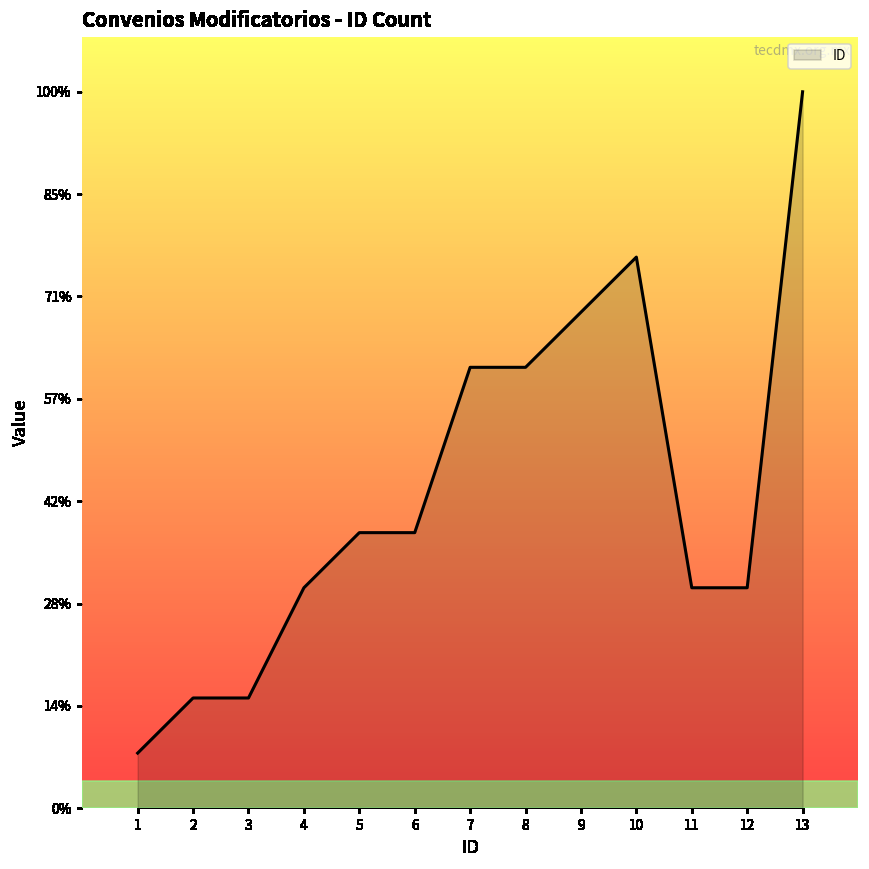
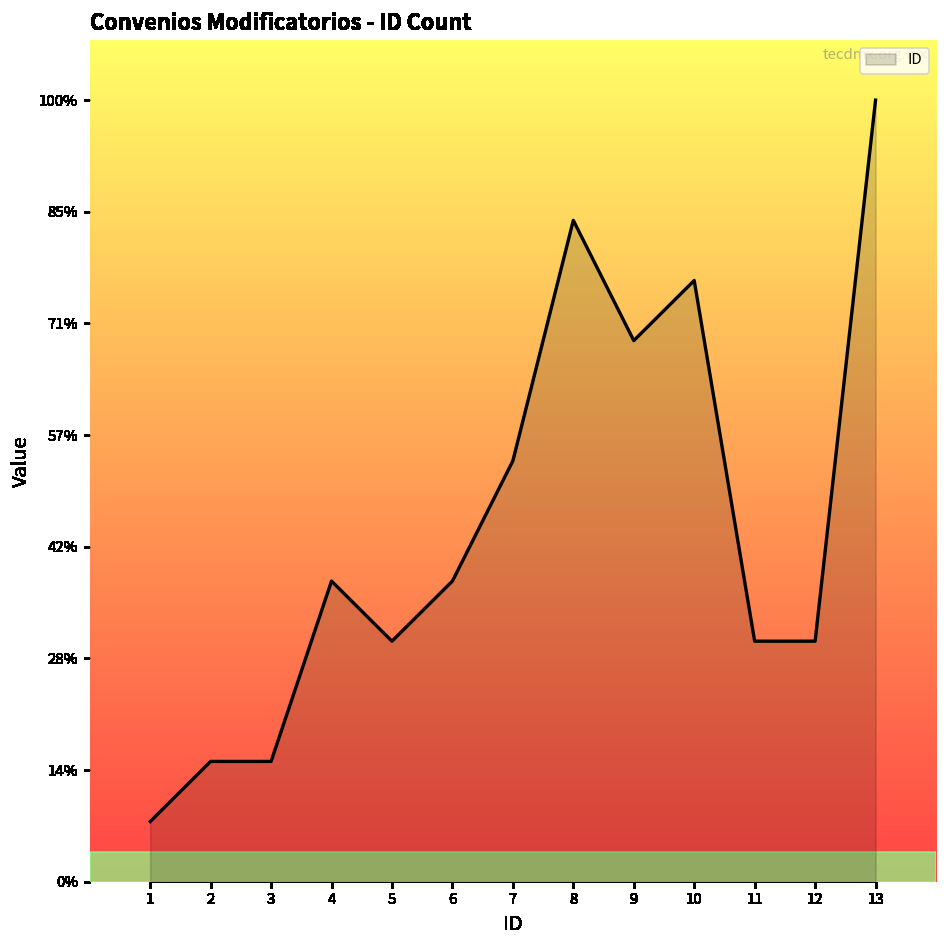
  {
    "1": "8%",
    "2": "15%",
    "3": "15%",
-   "4": "31%",
-   "5": "38%",
+   "4": "38%",
+   "5": "31%",
    "6": "38%",
-   "7": "62%",
-   "8": "62%",
+   "7": "54%",
+   "8": "85%",
    "9": "69%",
    "10": "77%",
    "11": "31%",
    "12": "31%",
    "13": "100%"
  }
